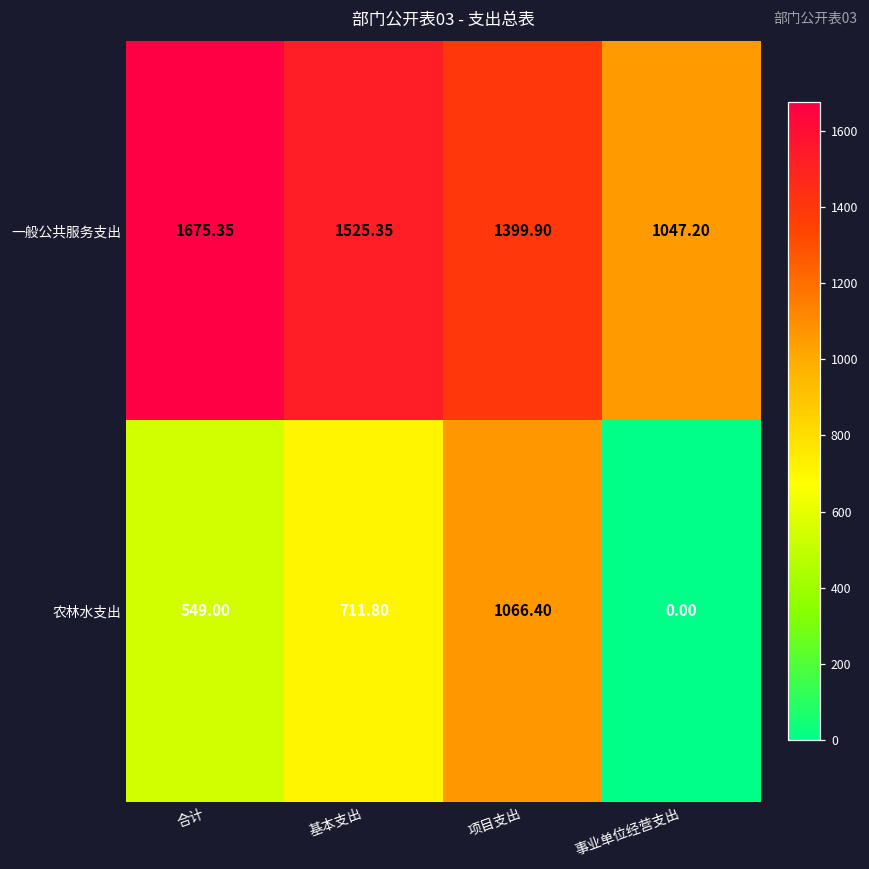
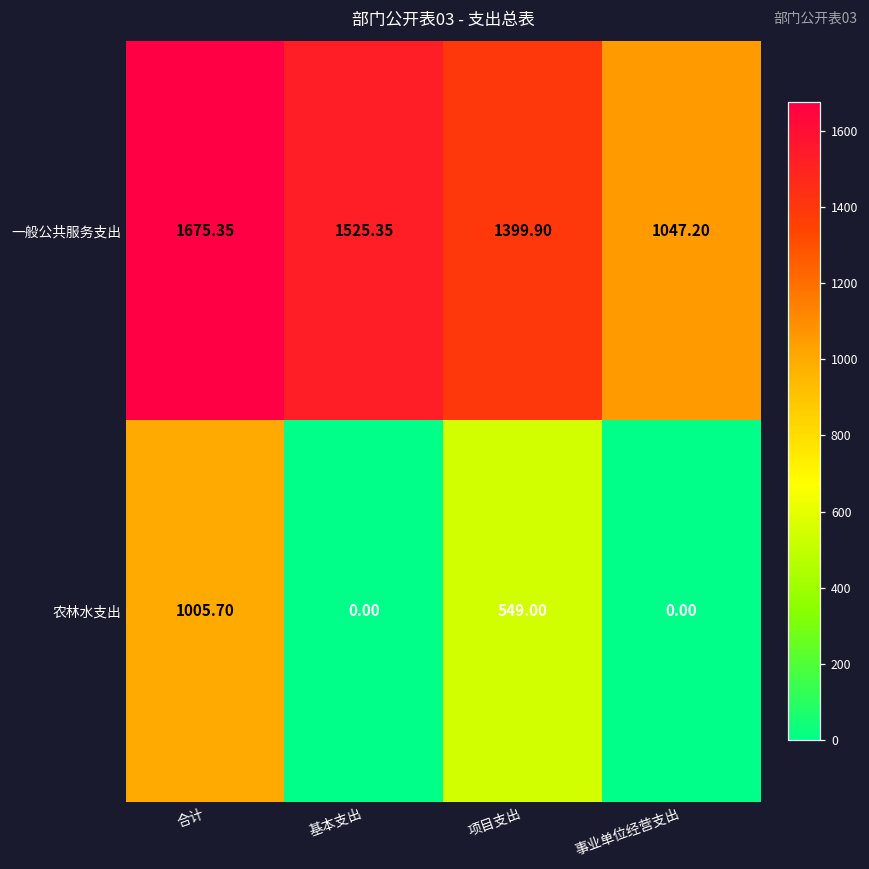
  {
    "一般公共服务支出": {
      "合计": 1675.35,
      "基本支出": 1525.35,
      "项目支出": 1399.90,
      "事业单位经营支出": 1047.20
    },
    "农林水支出": {
-     "合计": 549.00,
-     "基本支出": 711.80,
-     "项目支出": 1066.40,
+     "合计": 1005.70,
+     "基本支出": 0.00,
+     "项目支出": 549.00,
      "事业单位经营支出": 0.00
    }
  }
